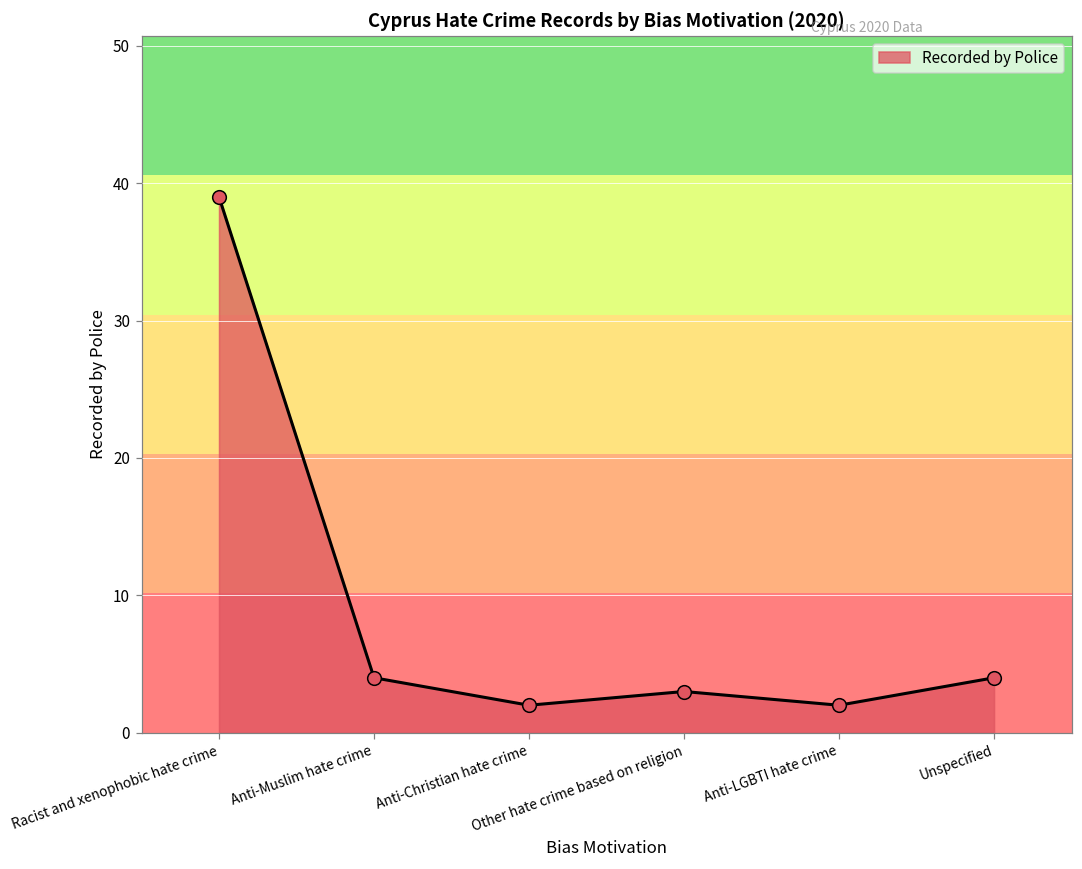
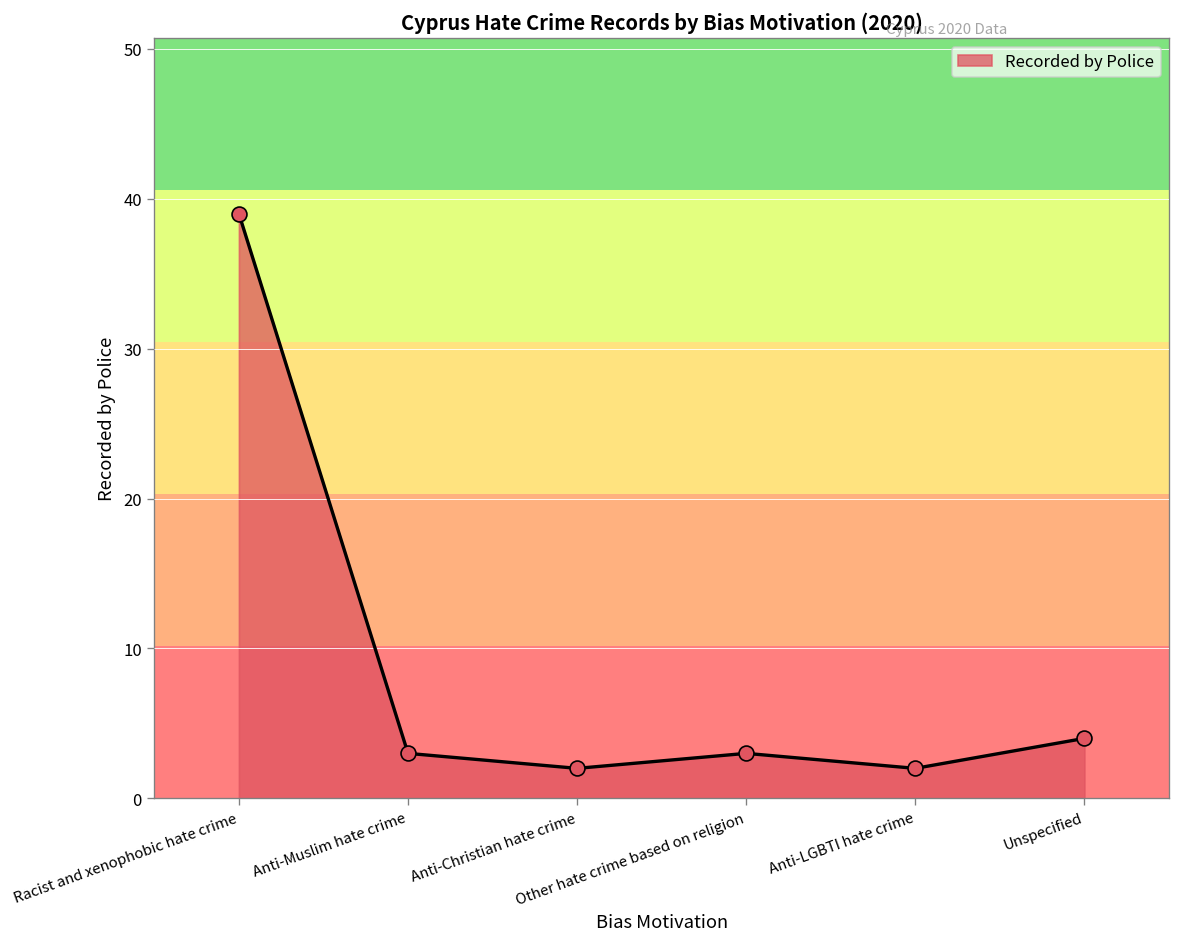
  {
    "Racist and xenophobic hate crime": 39,
-   "Anti-Muslim hate crime": 4,
+   "Anti-Muslim hate crime": 3,
    "Anti-Christian hate crime": 2,
    "Other hate crime based on religion": 3,
    "Anti-LGBTI hate crime": 2,
    "Unspecified": 4
  }
